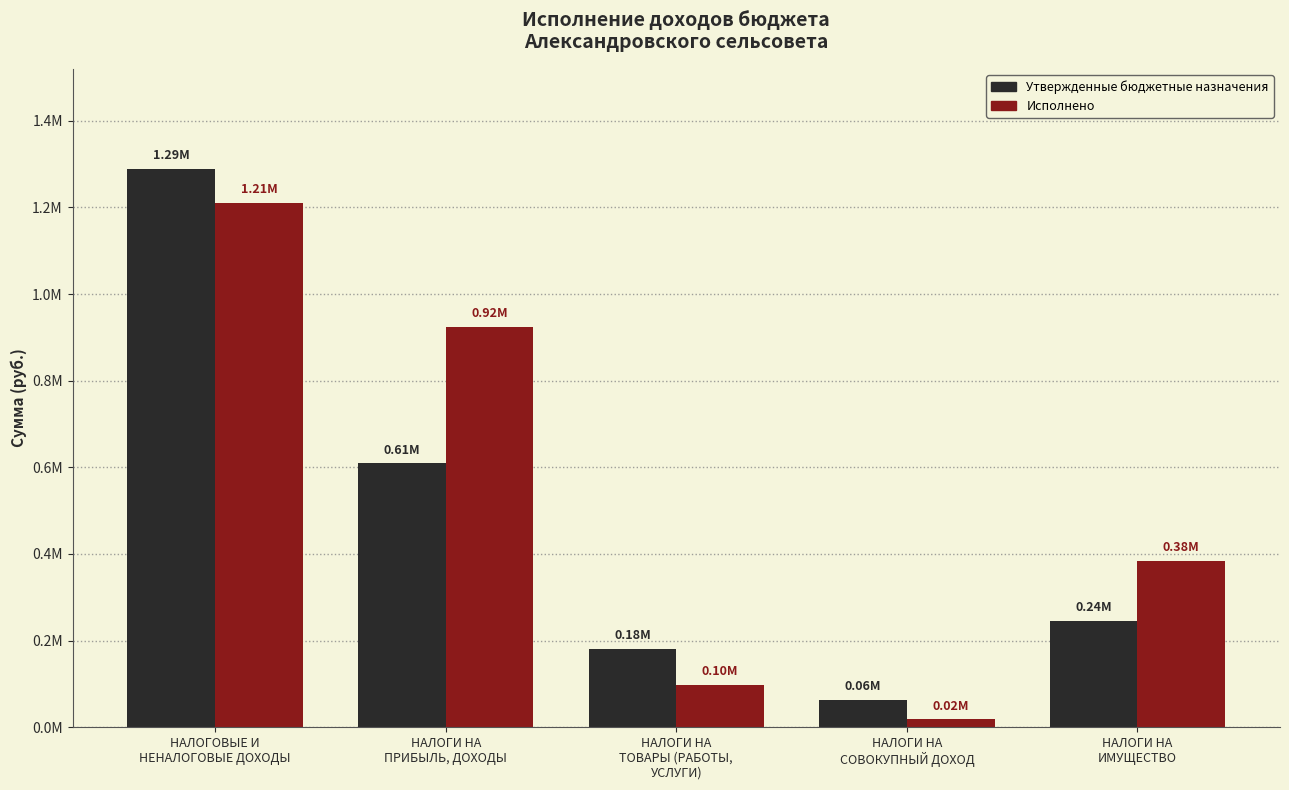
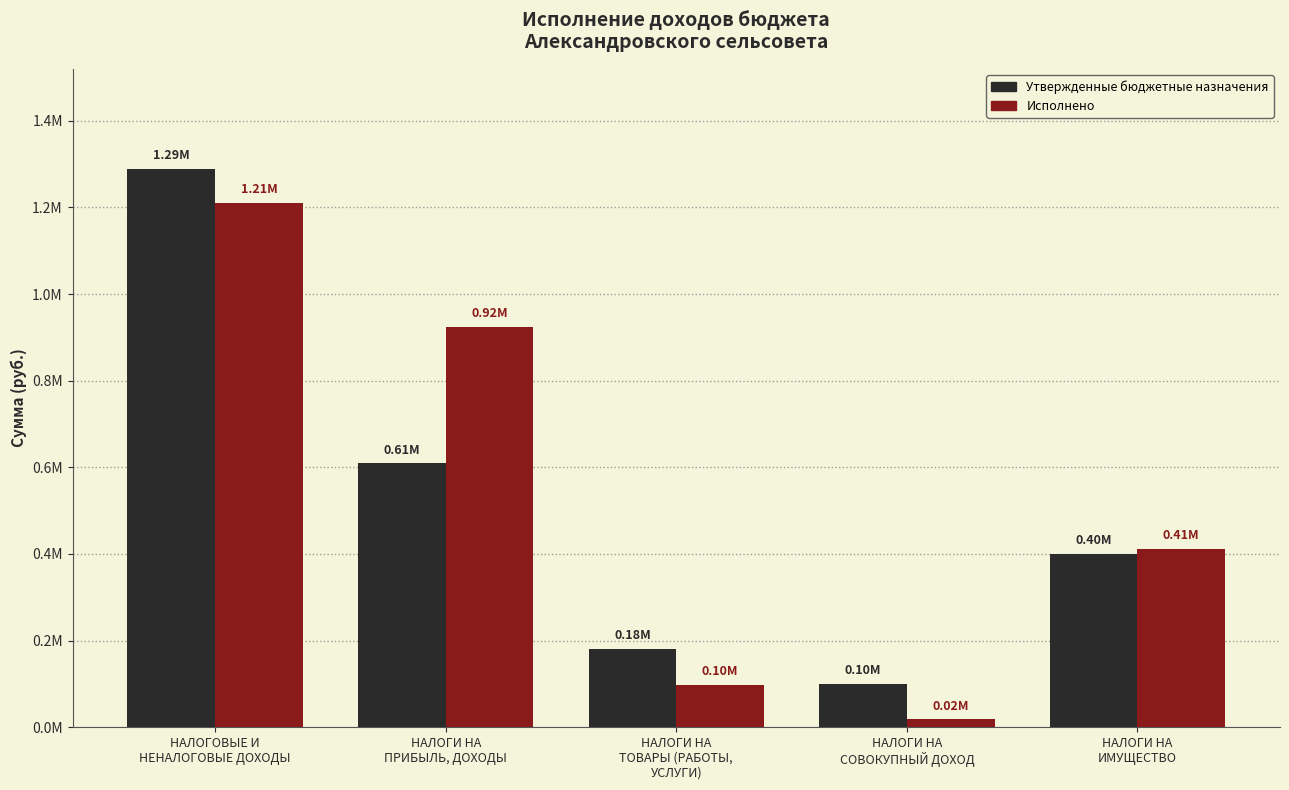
  {
    "Утвержденные бюджетные назначения": {
      "НАЛОГОВЫЕ И НЕНАЛОГОВЫЕ ДОХОДЫ": "1.29M",
      "НАЛОГИ НА ПРИБЫЛЬ, ДОХОДЫ": "0.61M",
      "НАЛОГИ НА ТОВАРЫ (РАБОТЫ, УСЛУГИ)": "0.18M",
-     "НАЛОГИ НА СОВОКУПНЫЙ ДОХОД": "0.06M",
-     "НАЛОГИ НА ИМУЩЕСТВО": "0.24M"
+     "НАЛОГИ НА СОВОКУПНЫЙ ДОХОД": "0.10M",
+     "НАЛОГИ НА ИМУЩЕСТВО": "0.40M"
    },
    "Исполнено": {
      "НАЛОГОВЫЕ И НЕНАЛОГОВЫЕ ДОХОДЫ": "1.21M",
      "НАЛОГИ НА ПРИБЫЛЬ, ДОХОДЫ": "0.92M",
      "НАЛОГИ НА ТОВАРЫ (РАБОТЫ, УСЛУГИ)": "0.10M",
      "НАЛОГИ НА СОВОКУПНЫЙ ДОХОД": "0.02M",
-     "НАЛОГИ НА ИМУЩЕСТВО": "0.38M"
+     "НАЛОГИ НА ИМУЩЕСТВО": "0.41M"
    }
  }
